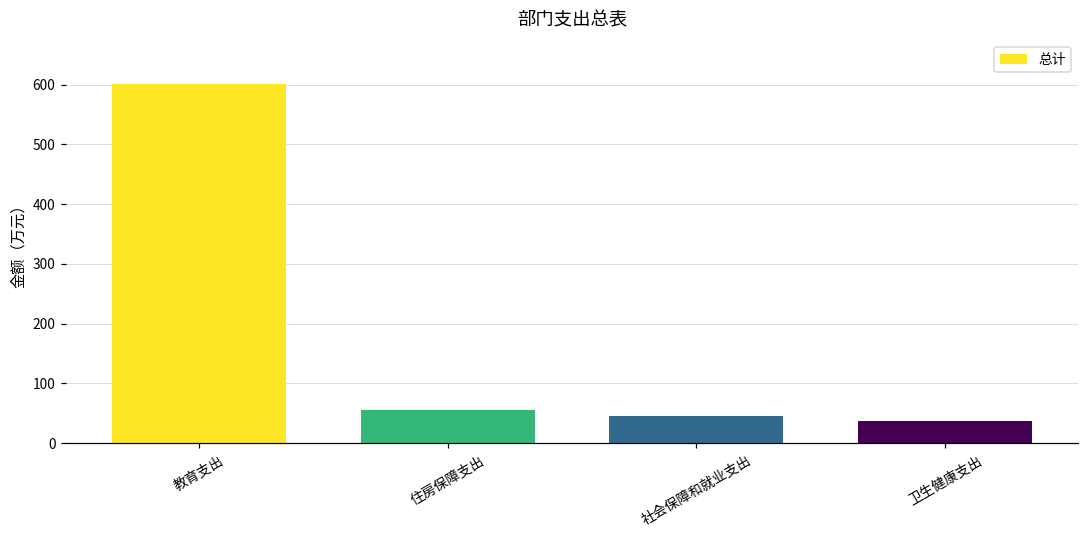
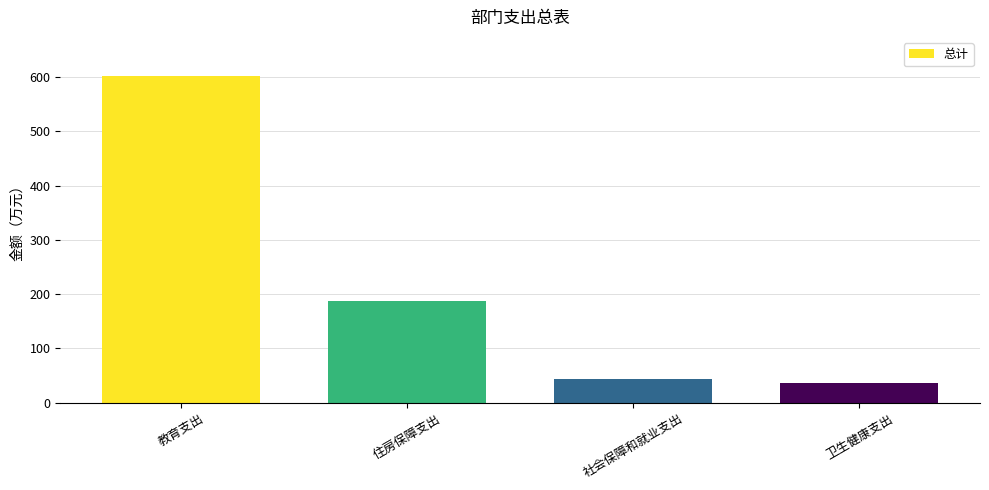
  {
    "教育支出": 600,
-   "住房保障支出": 60,
+   "住房保障支出": 190,
    "社会保障和就业支出": 40,
    "卫生健康支出": 40
  }
